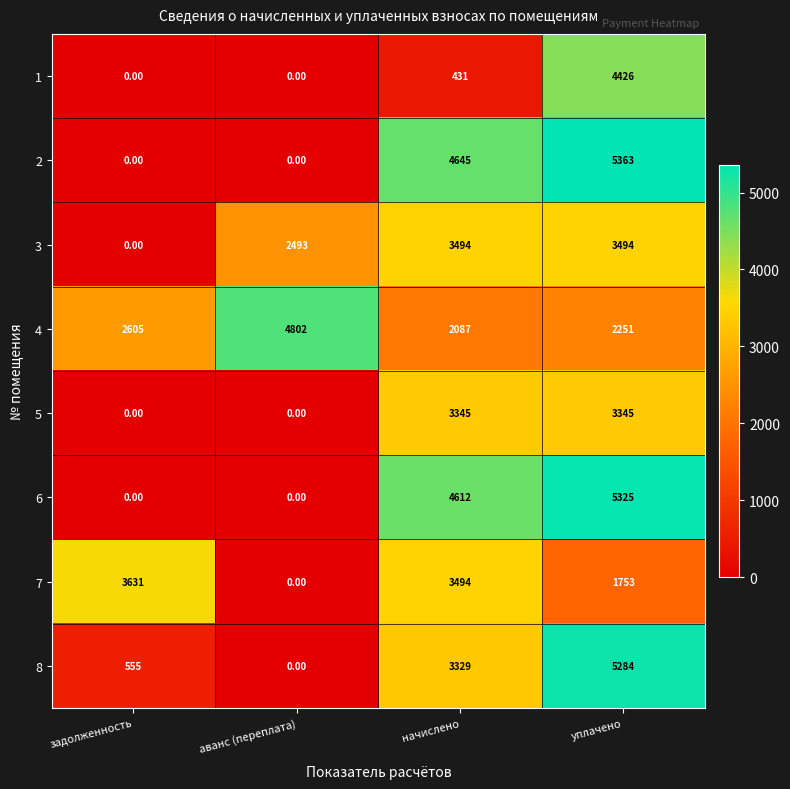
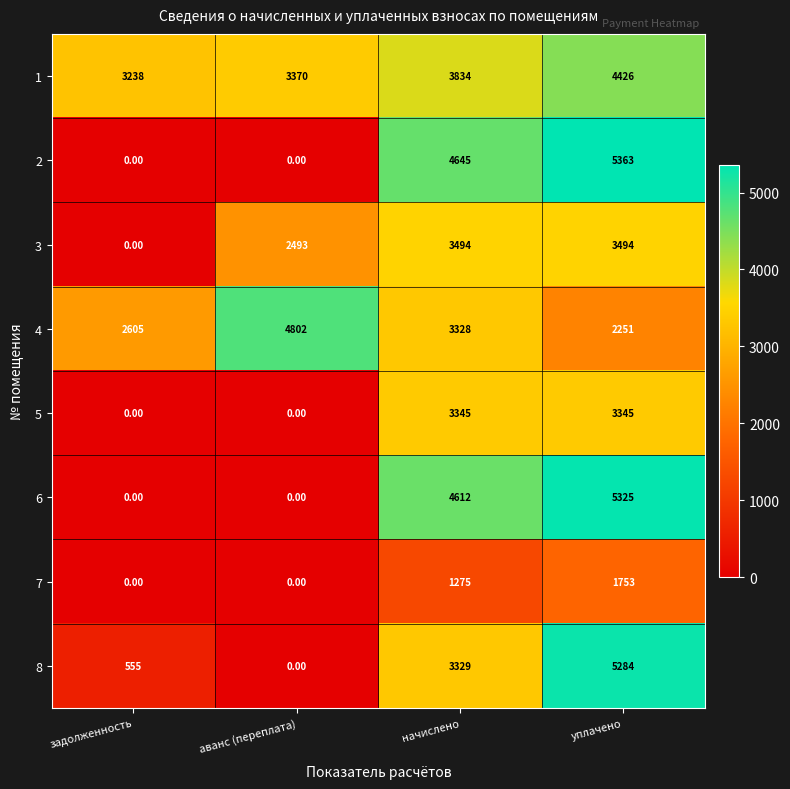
  {
    "1": {
-     "задолженность": 0.00,
-     "аванс (переплата)": 0.00,
-     "начислено": 431,
+     "задолженность": 3238,
+     "аванс (переплата)": 3370,
+     "начислено": 3834,
      "уплачено": 4426
    },
    "2": {
      "задолженность": 0.00,
      "аванс (переплата)": 0.00,
      "начислено": 4645,
      "уплачено": 5363
    },
    "3": {
      "задолженность": 0.00,
      "аванс (переплата)": 2493,
      "начислено": 3494,
      "уплачено": 3494
    },
    "4": {
      "задолженность": 2605,
      "аванс (переплата)": 4802,
-     "начислено": 2087,
+     "начислено": 3328,
      "уплачено": 2251
    },
    "5": {
      "задолженность": 0.00,
      "аванс (переплата)": 0.00,
      "начислено": 3345,
      "уплачено": 3345
    },
    "6": {
      "задолженность": 0.00,
      "аванс (переплата)": 0.00,
      "начислено": 4612,
      "уплачено": 5325
    },
    "7": {
-     "задолженность": 3631,
+     "задолженность": 0.00,
      "аванс (переплата)": 0.00,
-     "начислено": 3494,
+     "начислено": 1275,
      "уплачено": 1753
    },
    "8": {
      "задолженность": 555,
      "аванс (переплата)": 0.00,
      "начислено": 3329,
      "уплачено": 5284
    }
  }
